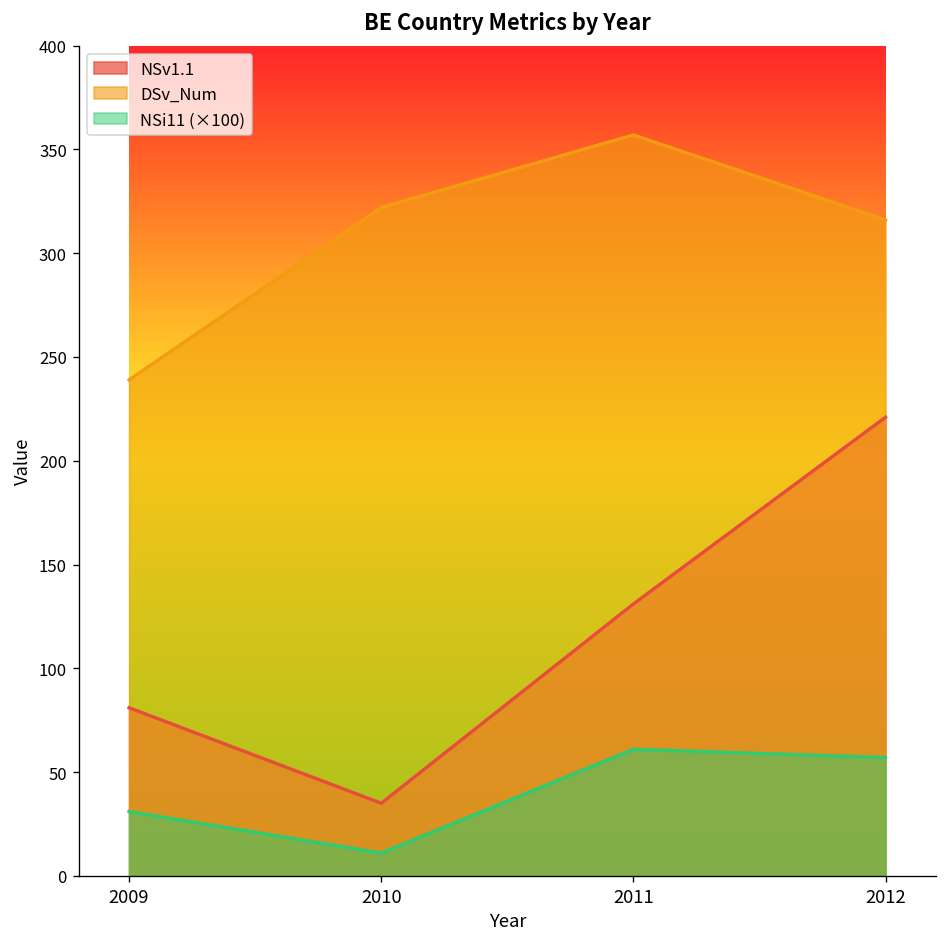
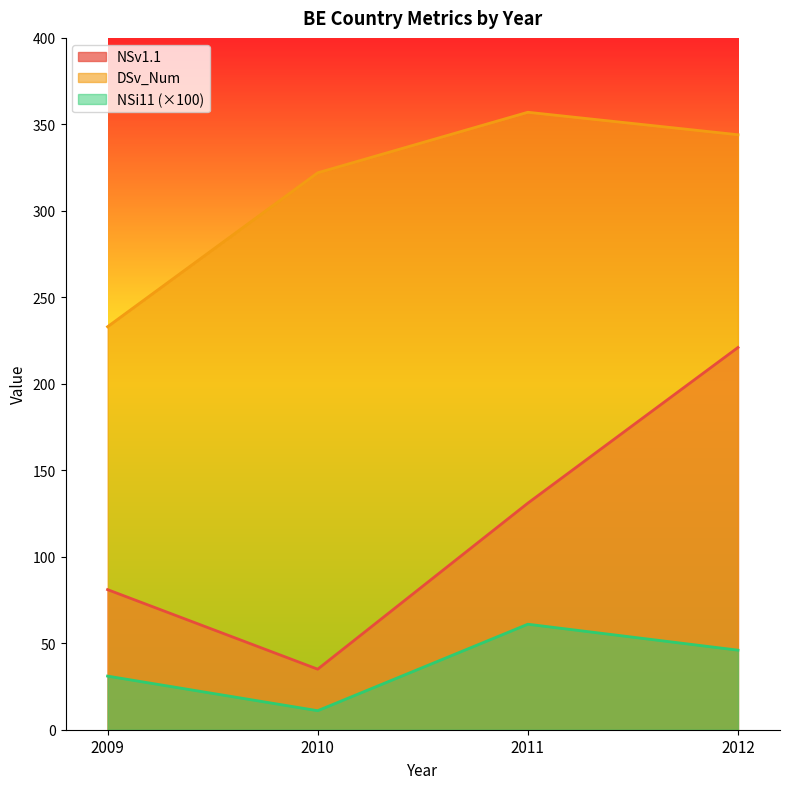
  {
    "NSv1.1": {
      "2009": 81,
      "2010": 35,
      "2011": 131,
      "2012": 221
    },
    "DSv_Num": {
-     "2009": 239,
+     "2009": 233,
      "2010": 322,
      "2011": 357,
-     "2012": 316
+     "2012": 344
    },
    "NSi11 (×100)": {
      "2009": 31,
      "2010": 11,
      "2011": 61,
-     "2012": 57
+     "2012": 46
    }
  }
